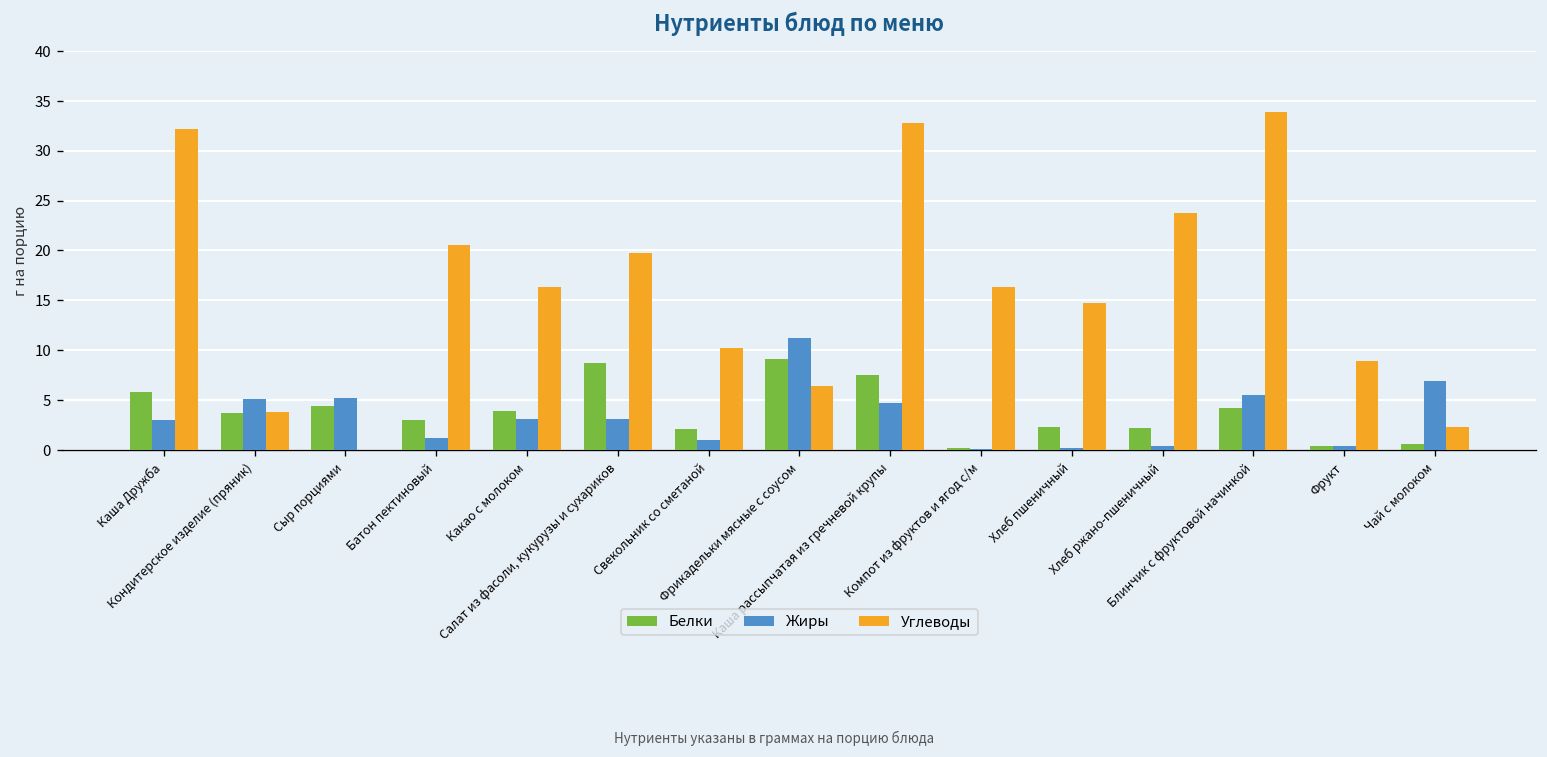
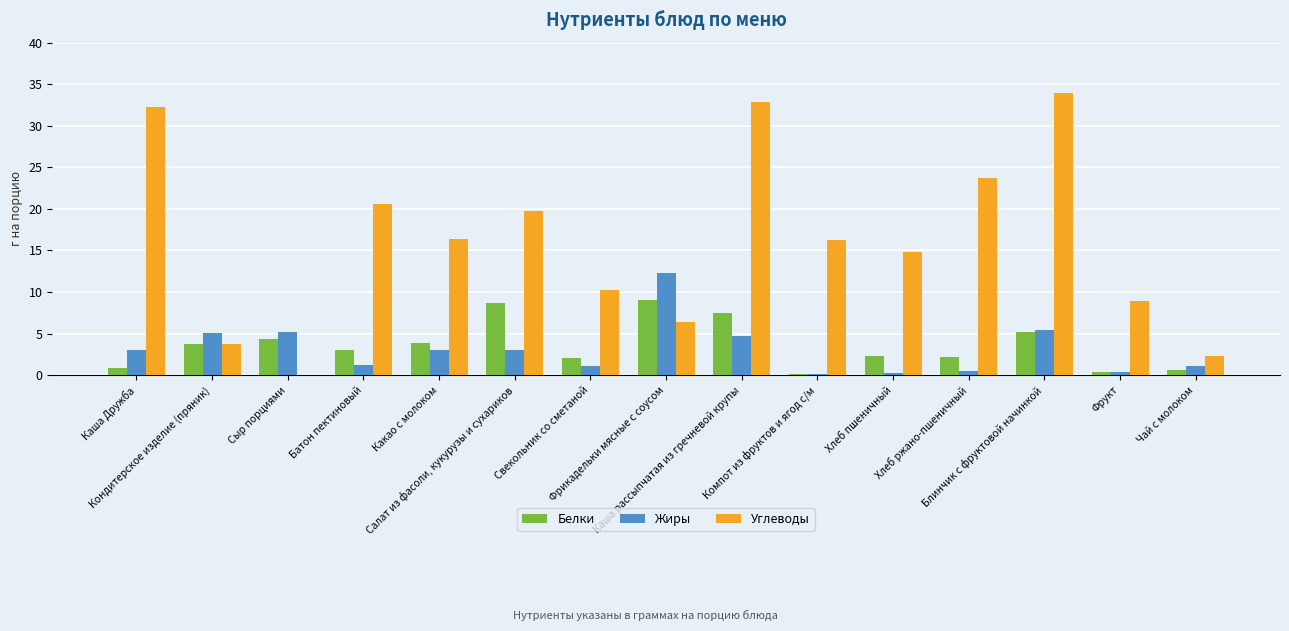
  {
    "Белки": {
-     "Каша Дружба": 6,
+     "Каша Дружба": 1,
      "Кондитерское изделие (пряник)": 4,
      "Сыр порциями": 4,
      "Батон пектиновый": 3,
      "Какао с молоком": 4,
      "Салат из фасоли, кукурузы и сухариков": 9,
      "Свекольник со сметаной": 2,
      "Фрикадельки мясные с соусом": 9,
      "Каша рассыпчатая из гречневой крупы": 7,
      "Хлеб пшеничный": 2,
      "Хлеб ржано-пшеничный": 2,
-     "Блинчик с фруктовой начинкой": 4,
+     "Блинчик с фруктовой начинкой": 5,
      "Фрукт": 0,
      "Чай с молоком": 1
    },
    "Жиры": {
      "Каша Дружба": 3,
      "Кондитерское изделие (пряник)": 5,
      "Сыр порциями": 5,
      "Батон пектиновый": 1,
      "Какао с молоком": 3,
      "Салат из фасоли, кукурузы и сухариков": 3,
      "Свекольник со сметаной": 1,
-     "Фрикадельки мясные с соусом": 11,
+     "Фрикадельки мясные с соусом": 12,
      "Каша рассыпчатая из гречневой крупы": 5,
      "Хлеб ржано-пшеничный": 0,
      "Блинчик с фруктовой начинкой": 5,
      "Фрукт": 0,
-     "Чай с молоком": 7
+     "Чай с молоком": 1
    },
    "Углеводы": {
      "Каша Дружба": 32,
      "Кондитерское изделие (пряник)": 4,
      "Сыр порциями": 0,
      "Батон пектиновый": 21,
      "Какао с молоком": 16,
      "Салат из фасоли, кукурузы и сухариков": 20,
      "Свекольник со сметаной": 10,
      "Фрикадельки мясные с соусом": 6,
      "Каша рассыпчатая из гречневой крупы": 33,
      "Компот из фруктов и ягод с/м": 16,
      "Хлеб пшеничный": 15,
      "Хлеб ржано-пшеничный": 24,
      "Блинчик с фруктовой начинкой": 34,
      "Фрукт": 9,
      "Чай с молоком": 2
    }
  }
